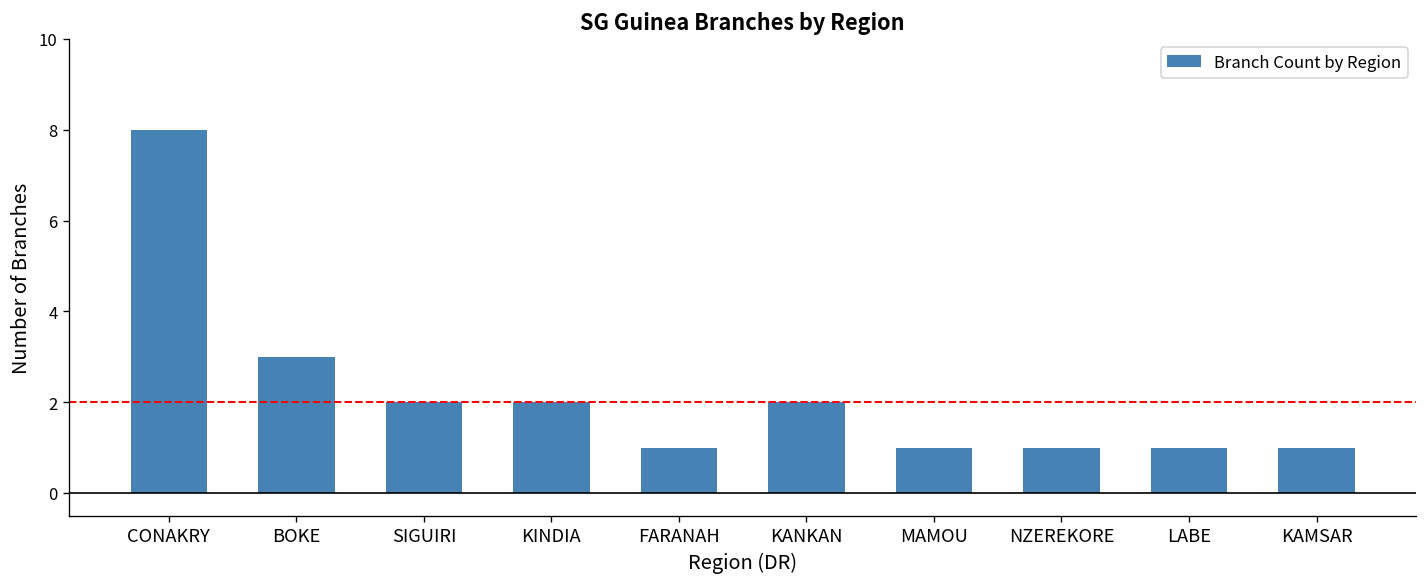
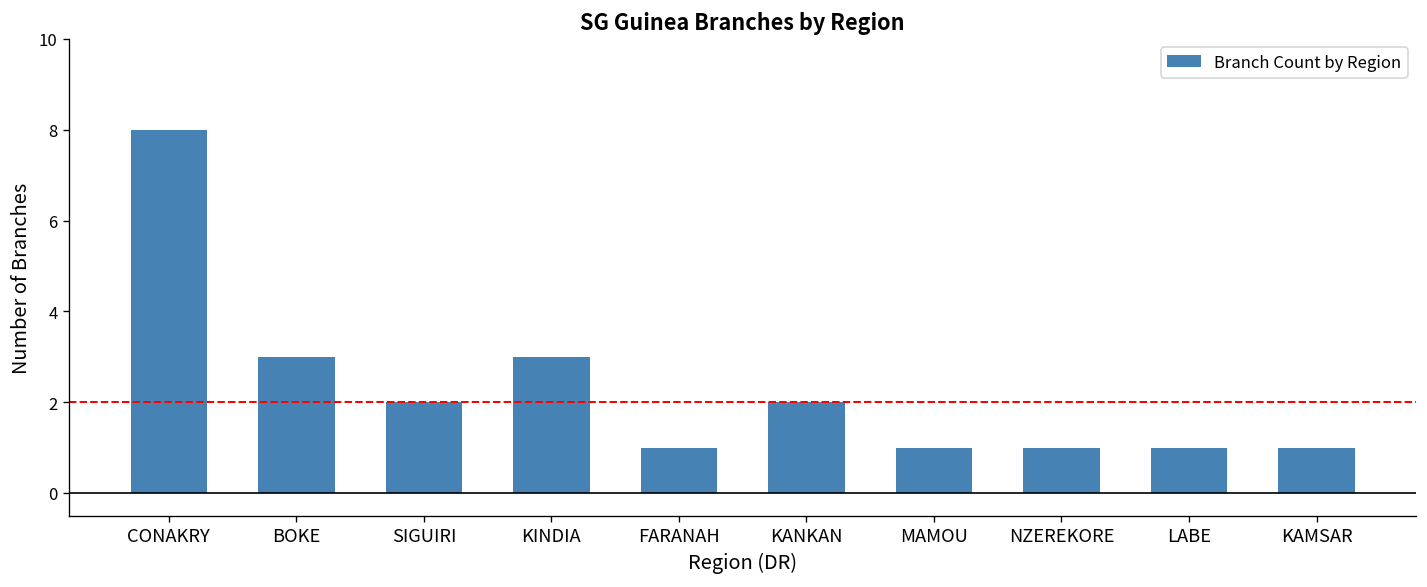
  {
    "CONAKRY": 8,
    "BOKE": 3,
    "SIGUIRI": 2,
-   "KINDIA": 2,
+   "KINDIA": 3,
    "FARANAH": 1,
    "KANKAN": 2,
    "MAMOU": 1,
    "NZEREKORE": 1,
    "LABE": 1,
    "KAMSAR": 1
  }
